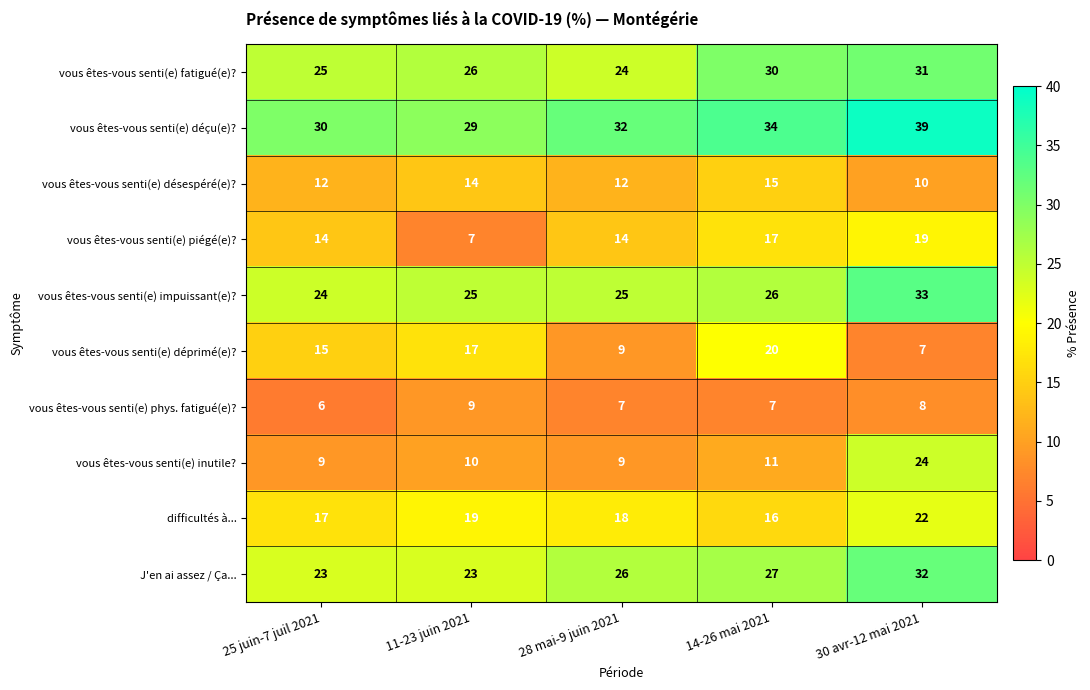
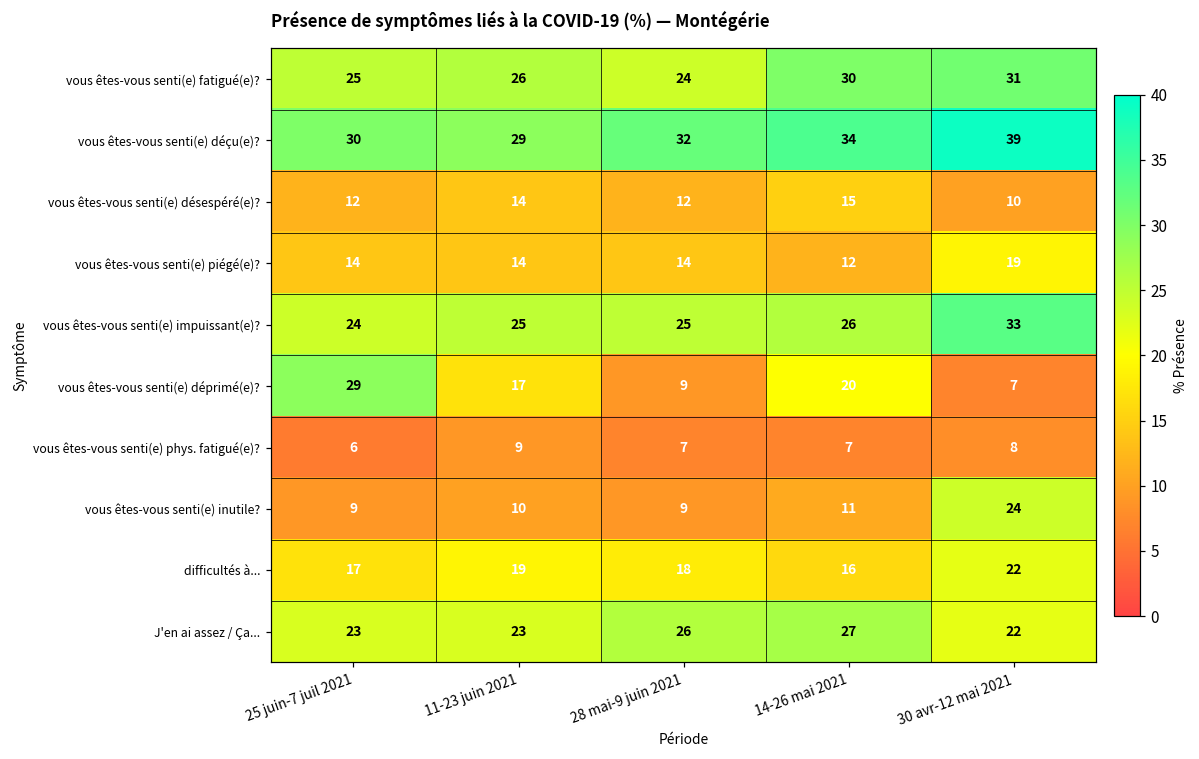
  {
    "vous êtes-vous senti(e) fatigué(e)?": {
      "25 juin-7 juil 2021": 25,
      "11-23 juin 2021": 26,
      "28 mai-9 juin 2021": 24,
      "14-26 mai 2021": 30,
      "30 avr-12 mai 2021": 31
    },
    "vous êtes-vous senti(e) déçu(e)?": {
      "25 juin-7 juil 2021": 30,
      "11-23 juin 2021": 29,
      "28 mai-9 juin 2021": 32,
      "14-26 mai 2021": 34,
      "30 avr-12 mai 2021": 39
    },
    "vous êtes-vous senti(e) désespéré(e)?": {
      "25 juin-7 juil 2021": 12,
      "11-23 juin 2021": 14,
      "28 mai-9 juin 2021": 12,
      "14-26 mai 2021": 15,
      "30 avr-12 mai 2021": 10
    },
    "vous êtes-vous senti(e) piégé(e)?": {
      "25 juin-7 juil 2021": 14,
-     "11-23 juin 2021": 7,
+     "11-23 juin 2021": 14,
      "28 mai-9 juin 2021": 14,
-     "14-26 mai 2021": 17,
+     "14-26 mai 2021": 12,
      "30 avr-12 mai 2021": 19
    },
    "vous êtes-vous senti(e) impuissant(e)?": {
      "25 juin-7 juil 2021": 24,
      "11-23 juin 2021": 25,
      "28 mai-9 juin 2021": 25,
      "14-26 mai 2021": 26,
      "30 avr-12 mai 2021": 33
    },
    "vous êtes-vous senti(e) déprimé(e)?": {
-     "25 juin-7 juil 2021": 15,
+     "25 juin-7 juil 2021": 29,
      "11-23 juin 2021": 17,
      "28 mai-9 juin 2021": 9,
      "14-26 mai 2021": 20,
      "30 avr-12 mai 2021": 7
    },
    "vous êtes-vous senti(e) phys. fatigué(e)?": {
      "25 juin-7 juil 2021": 6,
      "11-23 juin 2021": 9,
      "28 mai-9 juin 2021": 7,
      "14-26 mai 2021": 7,
      "30 avr-12 mai 2021": 8
    },
    "vous êtes-vous senti(e) inutile?": {
      "25 juin-7 juil 2021": 9,
      "11-23 juin 2021": 10,
      "28 mai-9 juin 2021": 9,
      "14-26 mai 2021": 11,
      "30 avr-12 mai 2021": 24
    },
    "difficultés à...": {
      "25 juin-7 juil 2021": 17,
      "11-23 juin 2021": 19,
      "28 mai-9 juin 2021": 18,
      "14-26 mai 2021": 16,
      "30 avr-12 mai 2021": 22
    },
    "J'en ai assez / Ça...": {
      "25 juin-7 juil 2021": 23,
      "11-23 juin 2021": 23,
      "28 mai-9 juin 2021": 26,
      "14-26 mai 2021": 27,
-     "30 avr-12 mai 2021": 32
+     "30 avr-12 mai 2021": 22
    }
  }
